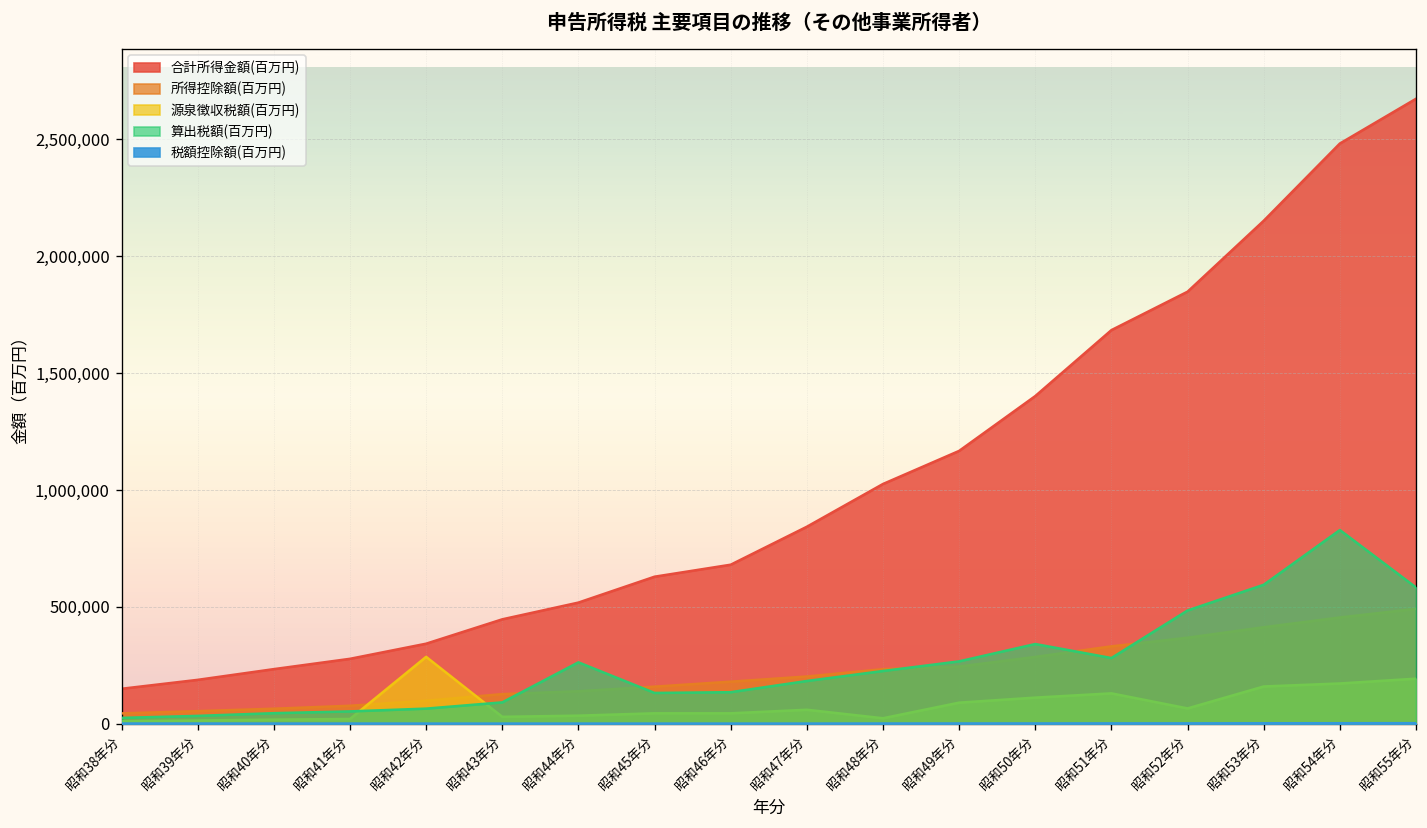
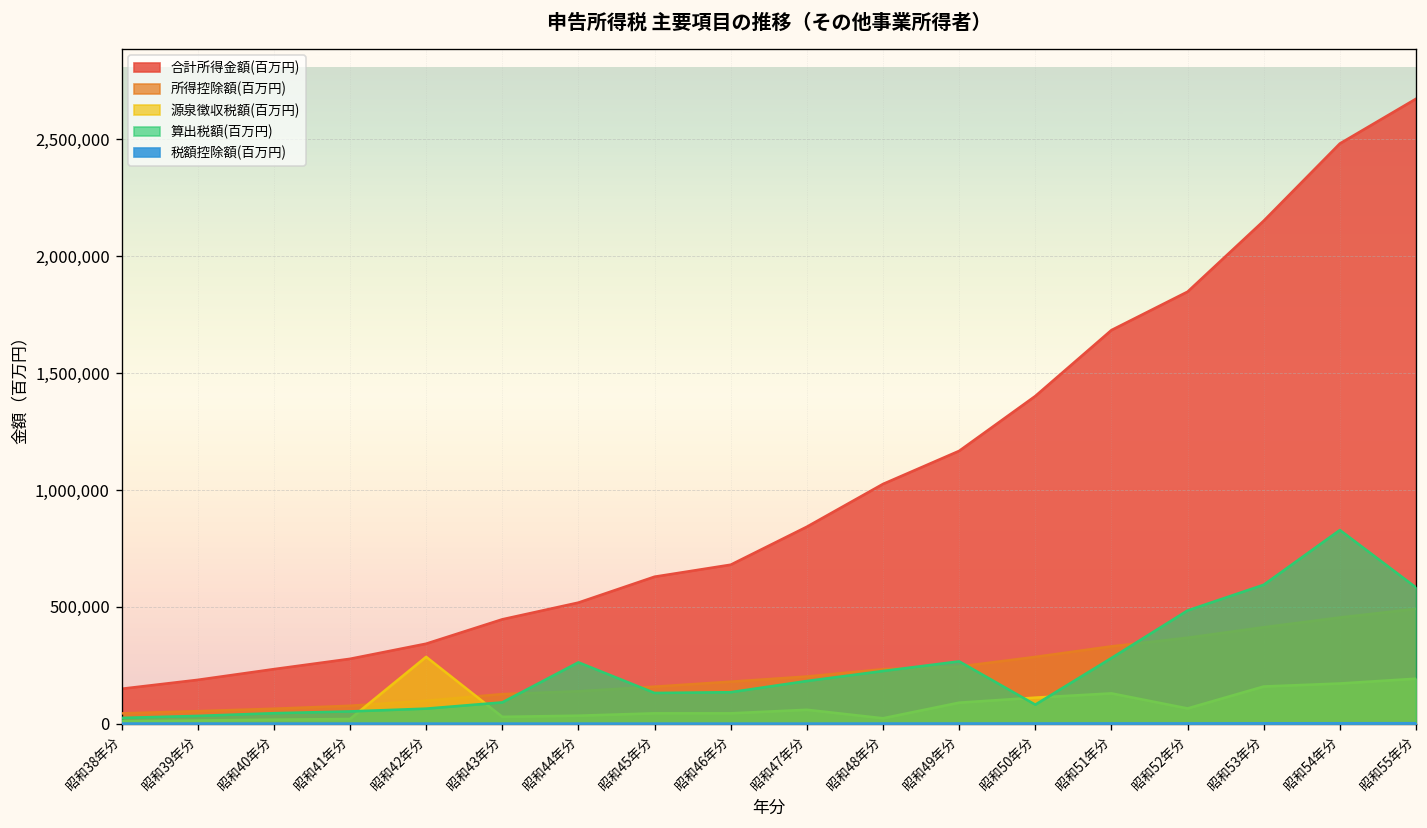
  {
    "源泉徴収税額(百万円)": {
      "昭和40年分": "20,000",
      "昭和41年分": "20,000",
      "昭和42年分": "290,000",
      "昭和43年分": "30,000",
      "昭和44年分": "30,000",
      "昭和45年分": "40,000",
      "昭和46年分": "40,000",
      "昭和47年分": "60,000",
      "昭和48年分": "20,000",
      "昭和49年分": "90,000",
      "昭和50年分": "110,000",
      "昭和51年分": "130,000",
      "昭和52年分": "60,000",
      "昭和53年分": "160,000",
      "昭和54年分": "170,000",
      "昭和55年分": "190,000"
    },
    "算出税額(百万円)": {
      "昭和38年分": "20,000",
      "昭和39年分": "30,000",
      "昭和40年分": "40,000",
      "昭和41年分": "50,000",
      "昭和42年分": "60,000",
      "昭和43年分": "90,000",
      "昭和44年分": "260,000",
      "昭和45年分": "130,000",
      "昭和46年分": "130,000",
      "昭和47年分": "180,000",
      "昭和49年分": "270,000",
-     "昭和50年分": "340,000",
+     "昭和50年分": "80,000",
      "昭和51年分": "280,000",
      "昭和52年分": "480,000",
      "昭和53年分": "590,000",
      "昭和54年分": "830,000",
      "昭和55年分": "580,000"
    },
    "税額控除額(百万円)": {
      "昭和40年分": "0",
      "昭和41年分": "0",
      "昭和42年分": "0",
      "昭和43年分": "0",
      "昭和44年分": "0",
      "昭和45年分": "0",
      "昭和46年分": "0",
      "昭和47年分": "0",
      "昭和48年分": "0",
      "昭和49年分": "0",
      "昭和50年分": "0",
      "昭和51年分": "0",
      "昭和52年分": "0",
      "昭和53年分": "0",
      "昭和54年分": "0",
      "昭和55年分": "0"
    }
  }
